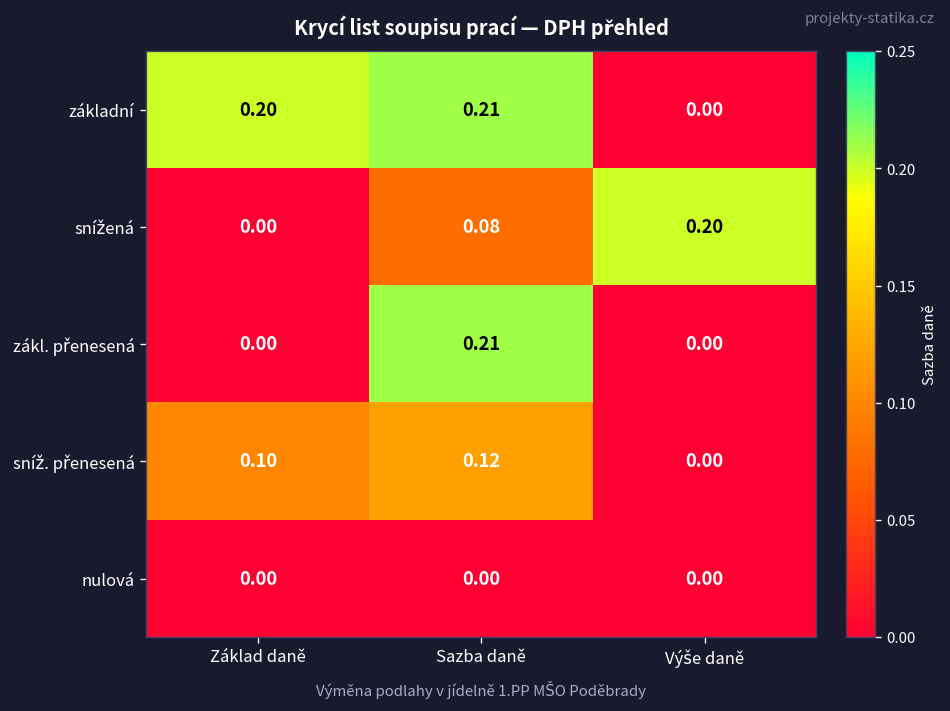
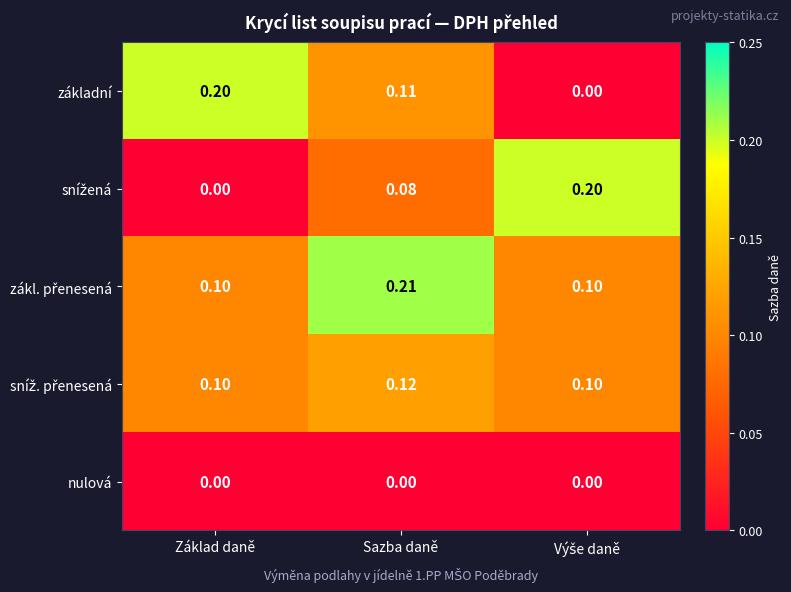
  {
    "základní": {
      "Základ daně": 0.20,
-     "Sazba daně": 0.21,
+     "Sazba daně": 0.11,
      "Výše daně": 0.00
    },
    "snížená": {
      "Základ daně": 0.00,
      "Sazba daně": 0.08,
      "Výše daně": 0.20
    },
    "zákl. přenesená": {
-     "Základ daně": 0.00,
+     "Základ daně": 0.10,
      "Sazba daně": 0.21,
-     "Výše daně": 0.00
+     "Výše daně": 0.10
    },
    "sníž. přenesená": {
      "Základ daně": 0.10,
      "Sazba daně": 0.12,
-     "Výše daně": 0.00
+     "Výše daně": 0.10
    },
    "nulová": {
      "Základ daně": 0.00,
      "Sazba daně": 0.00,
      "Výše daně": 0.00
    }
  }
